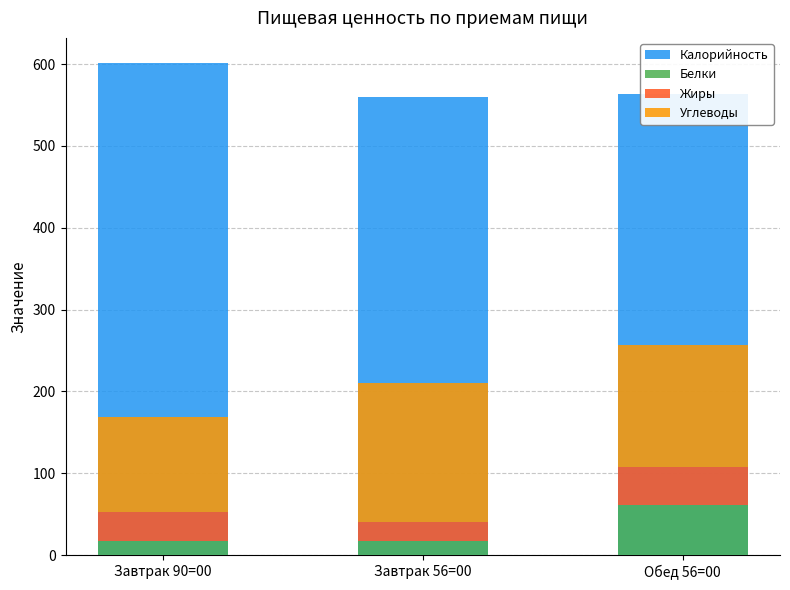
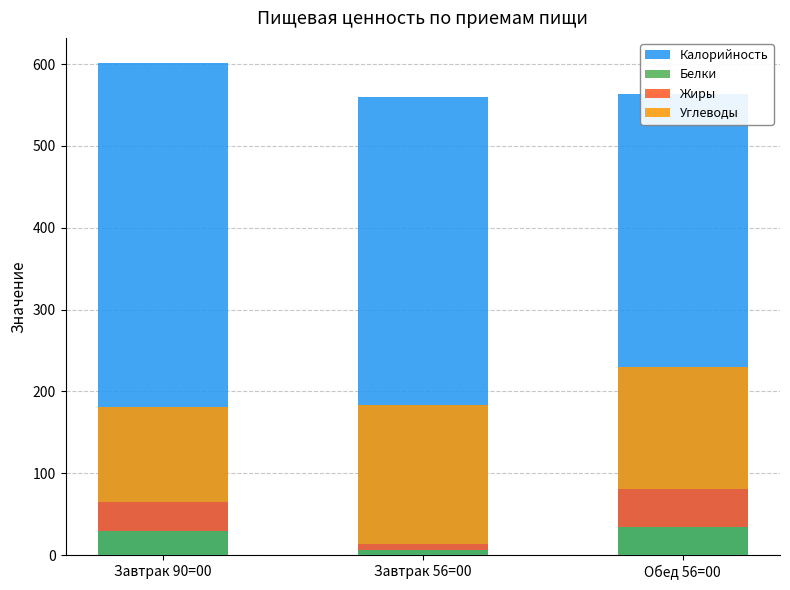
  {
    "Калорийность": {
      "Завтрак 90=00": 600,
      "Завтрак 56=00": 560
    },
    "Белки": {
-     "Завтрак 90=00": 20,
-     "Завтрак 56=00": 20,
-     "Обед 56=00": 60
+     "Завтрак 90=00": 30,
+     "Завтрак 56=00": 10,
+     "Обед 56=00": 30
    },
    "Жиры": {
-     "Завтрак 56=00": 20
+     "Завтрак 56=00": 10
    }
  }
